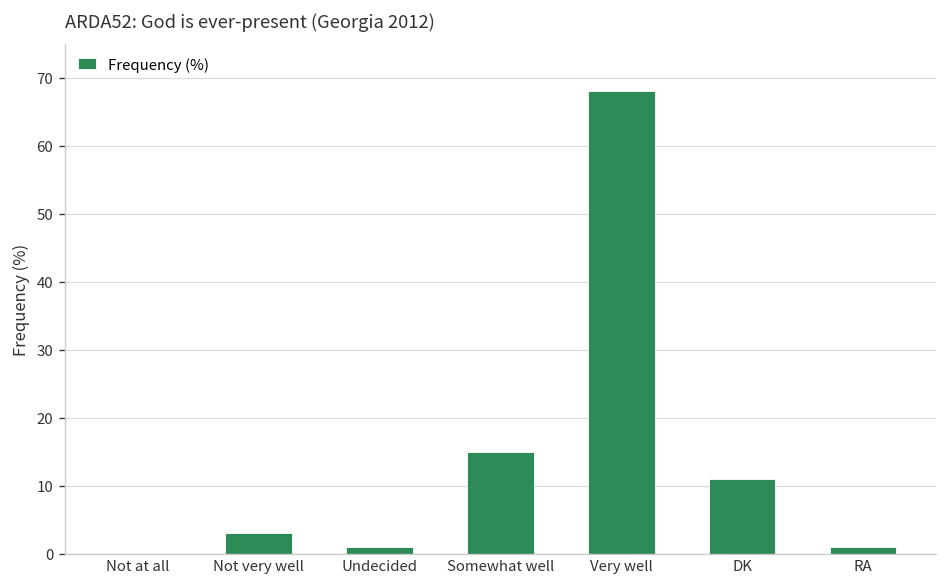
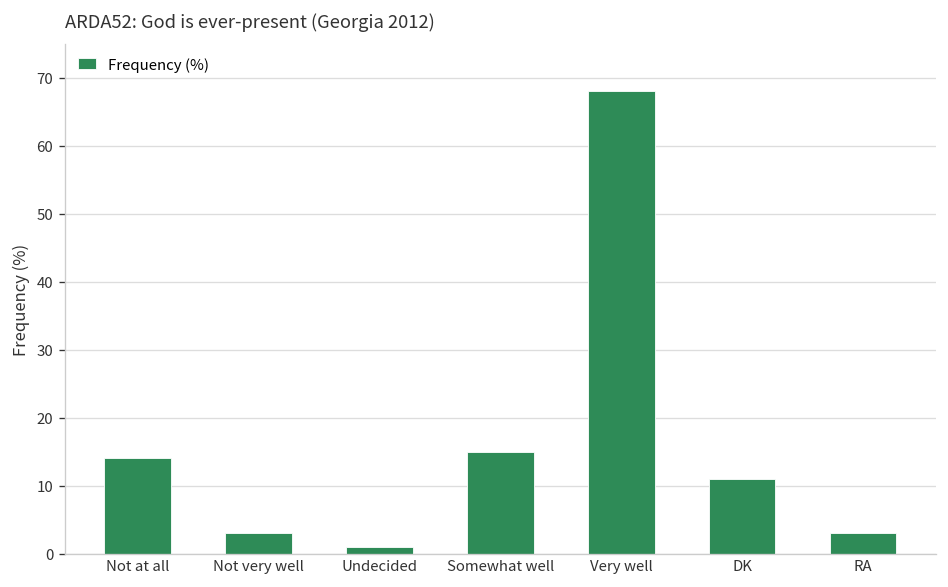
  {
-   "Not at all": 0,
+   "Not at all": 14,
    "Not very well": 3,
    "Undecided": 1,
    "Somewhat well": 15,
    "Very well": 68,
    "DK": 11,
-   "RA": 1
+   "RA": 3
  }
